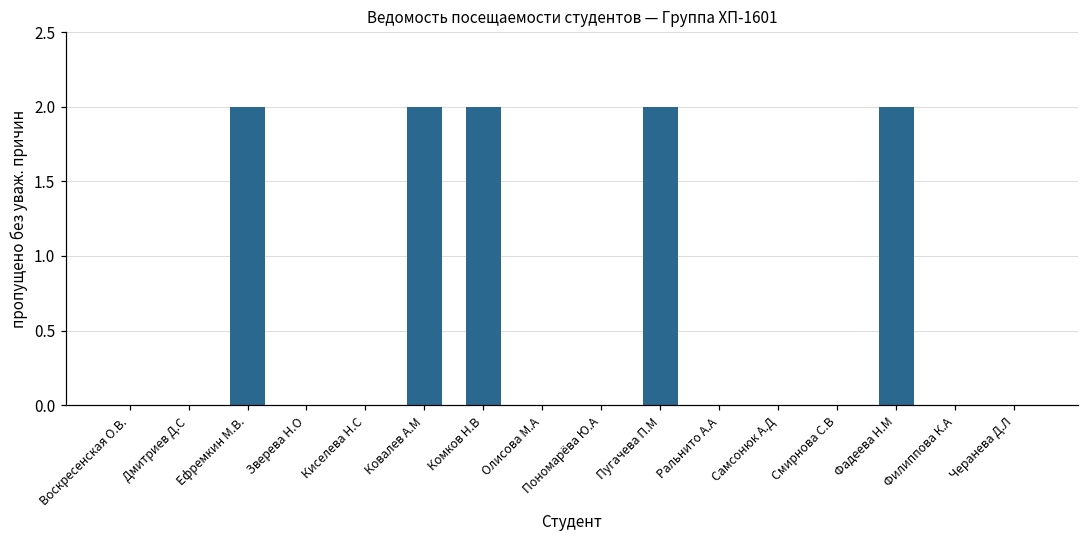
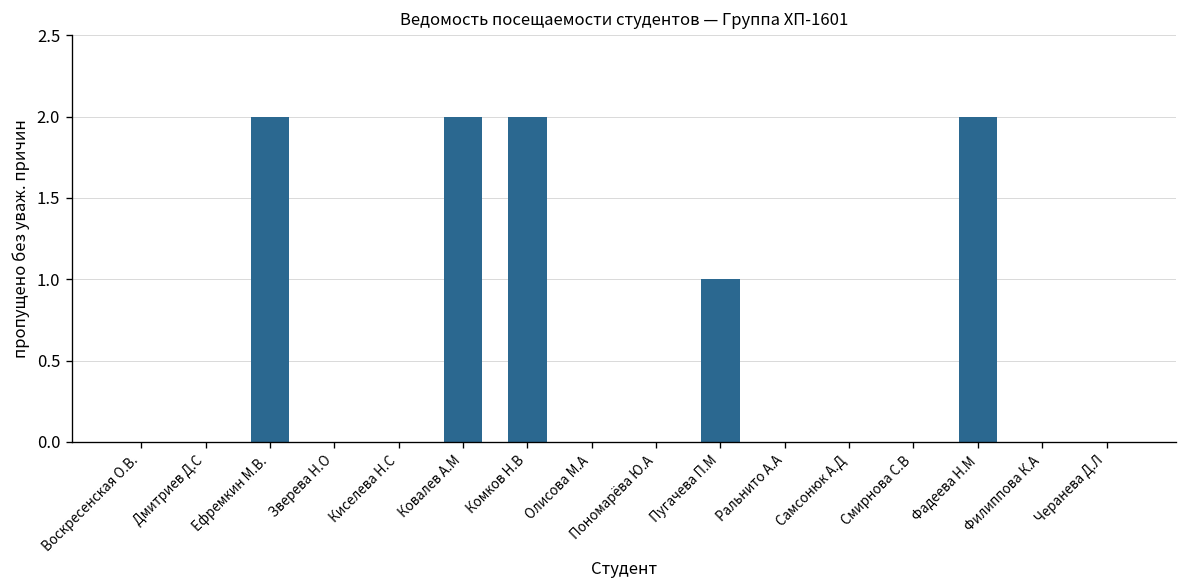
  {
    "Воскресенская О.В.": 0,
    "Дмитриев Д.С": 0,
    "Ефремкин М.В.": 2,
    "Зверева Н.О": 0,
    "Киселева Н.С": 0,
    "Ковалев А.М": 2,
    "Комков Н.В": 2,
    "Олисова М.А": 0,
    "Пономарёва Ю.А": 0,
-   "Пугачева П.М": 2,
+   "Пугачева П.М": 1,
    "Ральнито А.А": 0,
    "Самсонюк А.Д": 0,
    "Смирнова С.В": 0,
    "Фадеева Н.М": 2,
    "Филиппова К.А": 0,
    "Черанева Д.Л": 0
  }
